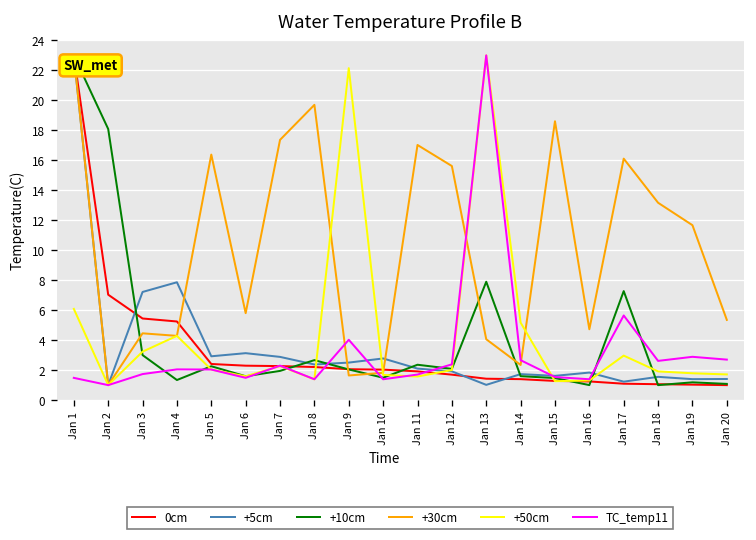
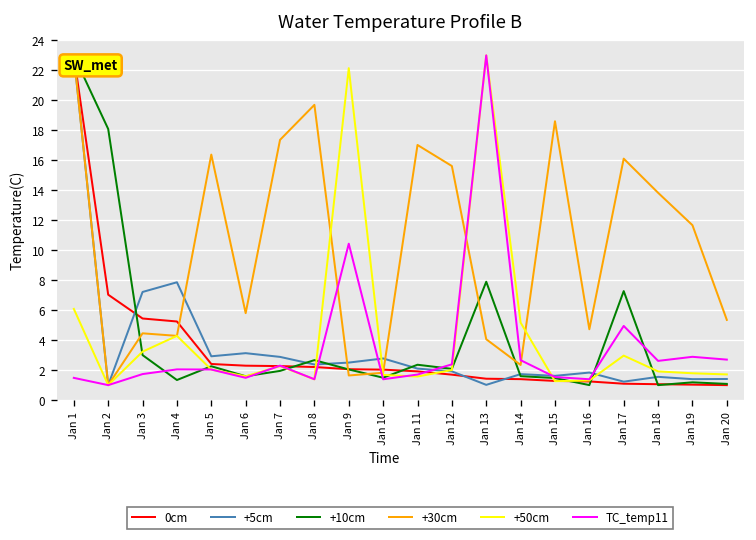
  {
    "0cm": {
      "Jan 2": 7.0,
      "Jan 3": 5.4,
      "Jan 4": 5.2,
      "Jan 6": 2.3,
      "Jan 10": 2.0,
      "Jan 12": 1.7,
      "Jan 13": 1.4
    },
    "+5cm": {
      "Jan 3": 7.2,
      "Jan 4": 7.9,
      "Jan 5": 2.9,
      "Jan 6": 3.1,
      "Jan 7": 2.9,
      "Jan 9": 2.5,
      "Jan 10": 2.8,
      "Jan 13": 1.0,
      "Jan 16": 1.8,
      "Jan 18": 1.6,
      "Jan 19": 1.4,
      "Jan 20": 1.4
    },
    "+10cm": {
      "Jan 2": 18.1,
      "Jan 3": 3.0,
      "Jan 4": 1.3,
      "Jan 7": 1.9,
      "Jan 8": 2.7,
      "Jan 11": 2.4,
      "Jan 13": 7.9,
      "Jan 16": 1.0,
      "Jan 17": 7.3
    },
    "+30cm": {
      "Jan 3": 4.5,
      "Jan 5": 16.4,
      "Jan 6": 5.8,
      "Jan 7": 17.4,
      "Jan 8": 19.7,
      "Jan 9": 1.6,
      "Jan 11": 17.0,
      "Jan 12": 15.6,
      "Jan 13": 4.1,
      "Jan 14": 2.3,
      "Jan 15": 18.6,
      "Jan 16": 4.7,
      "Jan 17": 16.1,
-     "Jan 18": 13.2,
+     "Jan 18": 13.8,
      "Jan 19": 11.7,
      "Jan 20": 5.4
    },
    "+50cm": {
      "Jan 1": 6.1,
      "Jan 3": 3.2,
      "Jan 9": 22.1,
      "Jan 14": 5.2,
      "Jan 17": 3.0,
      "Jan 18": 1.9,
      "Jan 19": 1.8,
      "Jan 20": 1.7
    },
    "TC_temp11": {
      "Jan 1": 1.5,
      "Jan 3": 1.7,
      "Jan 4": 2.0,
-     "Jan 9": 4.0,
+     "Jan 9": 10.4,
      "Jan 12": 2.4,
      "Jan 14": 2.7,
-     "Jan 17": 5.6,
+     "Jan 17": 4.9,
      "Jan 18": 2.6,
      "Jan 19": 2.9,
      "Jan 20": 2.7
    }
  }
